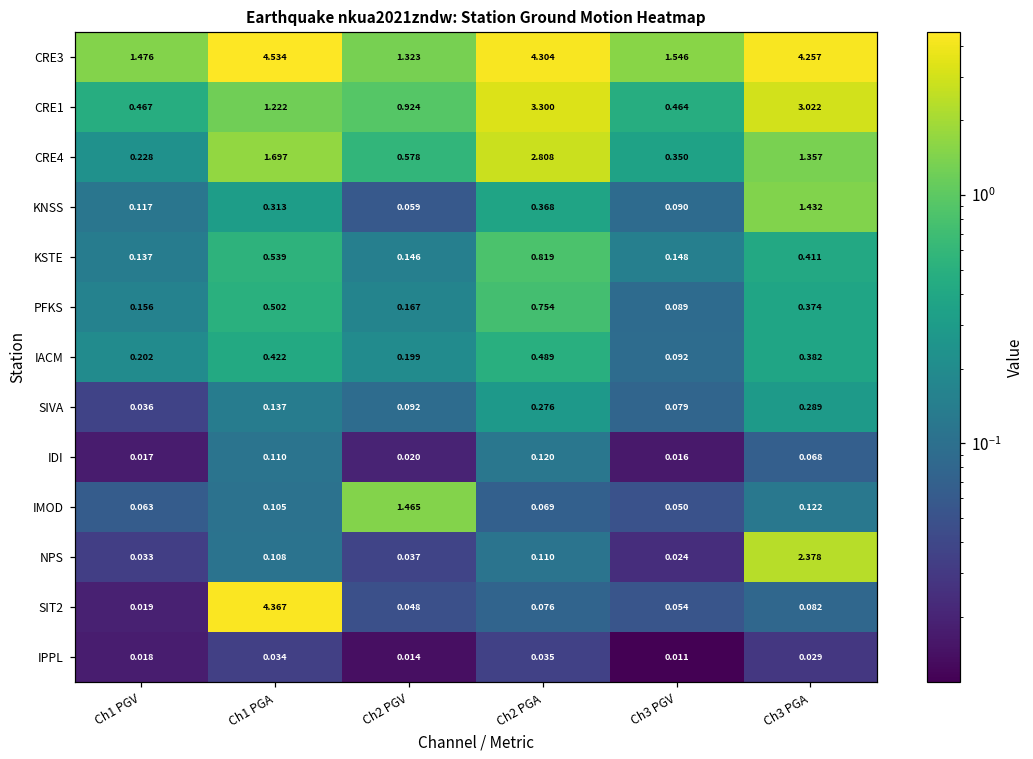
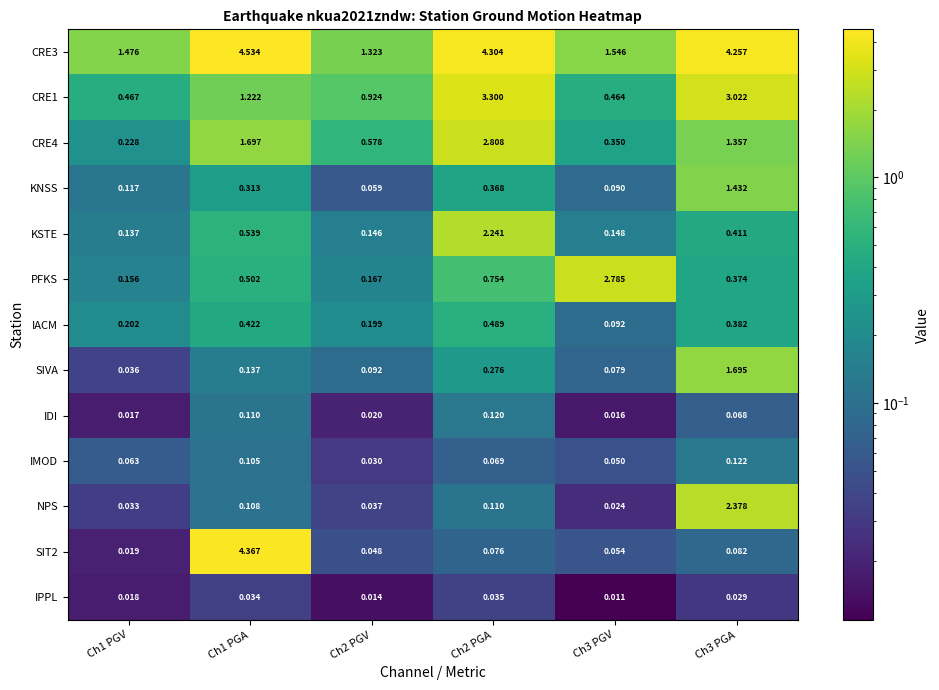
  {
    "CRE3": {
      "Ch1 PGV": 1.476,
      "Ch1 PGA": 4.534,
      "Ch2 PGV": 1.323,
      "Ch2 PGA": 4.304,
      "Ch3 PGV": 1.546,
      "Ch3 PGA": 4.257
    },
    "CRE1": {
      "Ch1 PGV": 0.467,
      "Ch1 PGA": 1.222,
      "Ch2 PGV": 0.924,
      "Ch2 PGA": 3.300,
      "Ch3 PGV": 0.464,
      "Ch3 PGA": 3.022
    },
    "CRE4": {
      "Ch1 PGV": 0.228,
      "Ch1 PGA": 1.697,
      "Ch2 PGV": 0.578,
      "Ch2 PGA": 2.808,
      "Ch3 PGV": 0.350,
      "Ch3 PGA": 1.357
    },
    "KNSS": {
      "Ch1 PGV": 0.117,
      "Ch1 PGA": 0.313,
      "Ch2 PGV": 0.059,
      "Ch2 PGA": 0.368,
      "Ch3 PGV": 0.090,
      "Ch3 PGA": 1.432
    },
    "KSTE": {
      "Ch1 PGV": 0.137,
      "Ch1 PGA": 0.539,
      "Ch2 PGV": 0.146,
-     "Ch2 PGA": 0.819,
+     "Ch2 PGA": 2.241,
      "Ch3 PGV": 0.148,
      "Ch3 PGA": 0.411
    },
    "PFKS": {
      "Ch1 PGV": 0.156,
      "Ch1 PGA": 0.502,
      "Ch2 PGV": 0.167,
      "Ch2 PGA": 0.754,
-     "Ch3 PGV": 0.089,
+     "Ch3 PGV": 2.785,
      "Ch3 PGA": 0.374
    },
    "IACM": {
      "Ch1 PGV": 0.202,
      "Ch1 PGA": 0.422,
      "Ch2 PGV": 0.199,
      "Ch2 PGA": 0.489,
      "Ch3 PGV": 0.092,
      "Ch3 PGA": 0.382
    },
    "SIVA": {
      "Ch1 PGV": 0.036,
      "Ch1 PGA": 0.137,
      "Ch2 PGV": 0.092,
      "Ch2 PGA": 0.276,
      "Ch3 PGV": 0.079,
-     "Ch3 PGA": 0.289
+     "Ch3 PGA": 1.695
    },
    "IDI": {
      "Ch1 PGV": 0.017,
      "Ch1 PGA": 0.110,
      "Ch2 PGV": 0.020,
      "Ch2 PGA": 0.120,
      "Ch3 PGV": 0.016,
      "Ch3 PGA": 0.068
    },
    "IMOD": {
      "Ch1 PGV": 0.063,
      "Ch1 PGA": 0.105,
-     "Ch2 PGV": 1.465,
+     "Ch2 PGV": 0.030,
      "Ch2 PGA": 0.069,
      "Ch3 PGV": 0.050,
      "Ch3 PGA": 0.122
    },
    "NPS": {
      "Ch1 PGV": 0.033,
      "Ch1 PGA": 0.108,
      "Ch2 PGV": 0.037,
      "Ch2 PGA": 0.110,
      "Ch3 PGV": 0.024,
      "Ch3 PGA": 2.378
    },
    "SIT2": {
      "Ch1 PGV": 0.019,
      "Ch1 PGA": 4.367,
      "Ch2 PGV": 0.048,
      "Ch2 PGA": 0.076,
      "Ch3 PGV": 0.054,
      "Ch3 PGA": 0.082
    },
    "IPPL": {
      "Ch1 PGV": 0.018,
      "Ch1 PGA": 0.034,
      "Ch2 PGV": 0.014,
      "Ch2 PGA": 0.035,
      "Ch3 PGV": 0.011,
      "Ch3 PGA": 0.029
    }
  }
